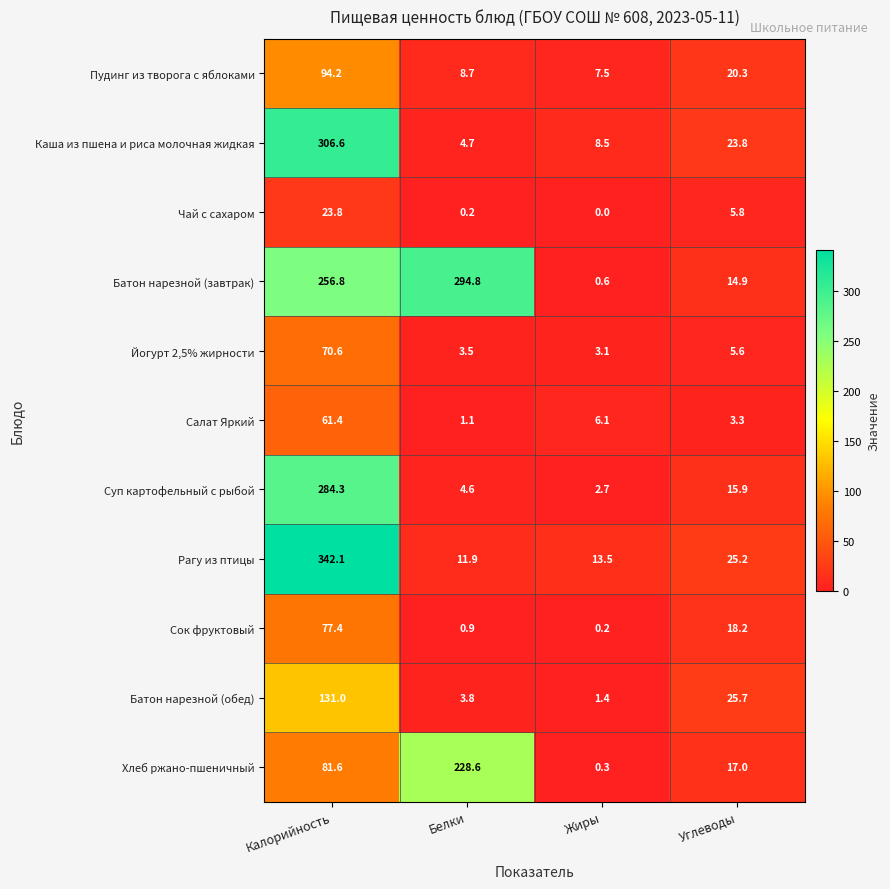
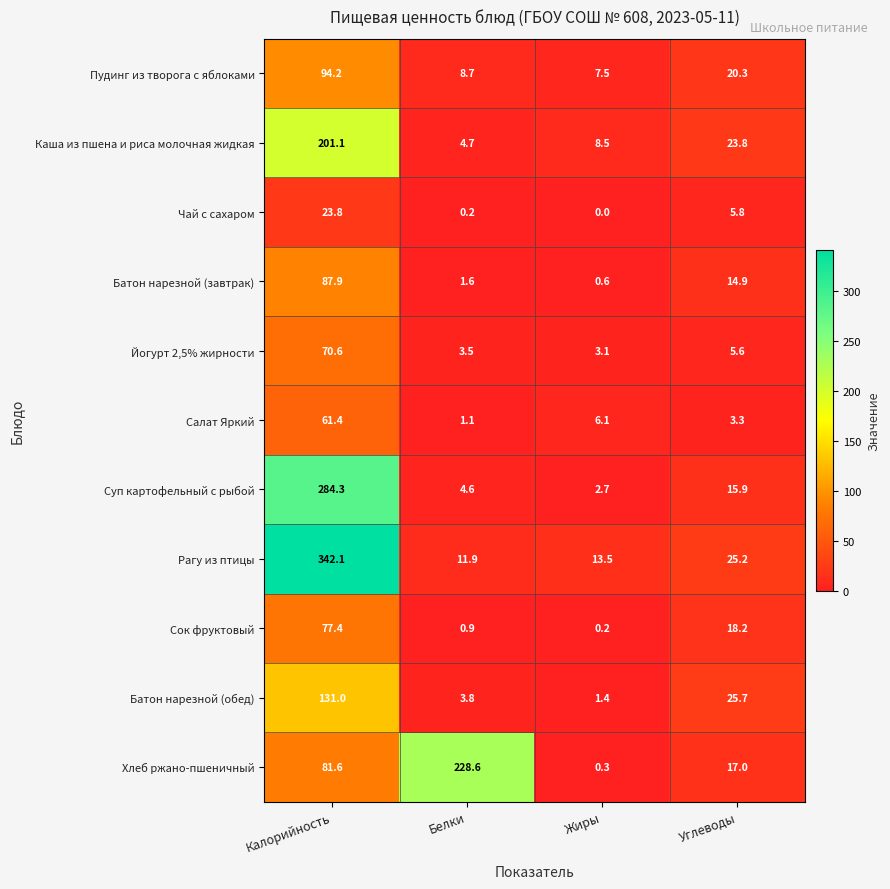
  {
    "Пудинг из творога с яблоками": {
      "Калорийность": 94.2,
      "Белки": 8.7,
      "Жиры": 7.5,
      "Углеводы": 20.3
    },
    "Каша из пшена и риса молочная жидкая": {
-     "Калорийность": 306.6,
+     "Калорийность": 201.1,
      "Белки": 4.7,
      "Жиры": 8.5,
      "Углеводы": 23.8
    },
    "Чай с сахаром": {
      "Калорийность": 23.8,
      "Белки": 0.2,
      "Жиры": 0.0,
      "Углеводы": 5.8
    },
    "Батон нарезной (завтрак)": {
-     "Калорийность": 256.8,
-     "Белки": 294.8,
+     "Калорийность": 87.9,
+     "Белки": 1.6,
      "Жиры": 0.6,
      "Углеводы": 14.9
    },
    "Йогурт 2,5% жирности": {
      "Калорийность": 70.6,
      "Белки": 3.5,
      "Жиры": 3.1,
      "Углеводы": 5.6
    },
    "Салат Яркий": {
      "Калорийность": 61.4,
      "Белки": 1.1,
      "Жиры": 6.1,
      "Углеводы": 3.3
    },
    "Суп картофельный с рыбой": {
      "Калорийность": 284.3,
      "Белки": 4.6,
      "Жиры": 2.7,
      "Углеводы": 15.9
    },
    "Рагу из птицы": {
      "Калорийность": 342.1,
      "Белки": 11.9,
      "Жиры": 13.5,
      "Углеводы": 25.2
    },
    "Сок фруктовый": {
      "Калорийность": 77.4,
      "Белки": 0.9,
      "Жиры": 0.2,
      "Углеводы": 18.2
    },
    "Батон нарезной (обед)": {
      "Калорийность": 131.0,
      "Белки": 3.8,
      "Жиры": 1.4,
      "Углеводы": 25.7
    },
    "Хлеб ржано-пшеничный": {
      "Калорийность": 81.6,
      "Белки": 228.6,
      "Жиры": 0.3,
      "Углеводы": 17.0
    }
  }
